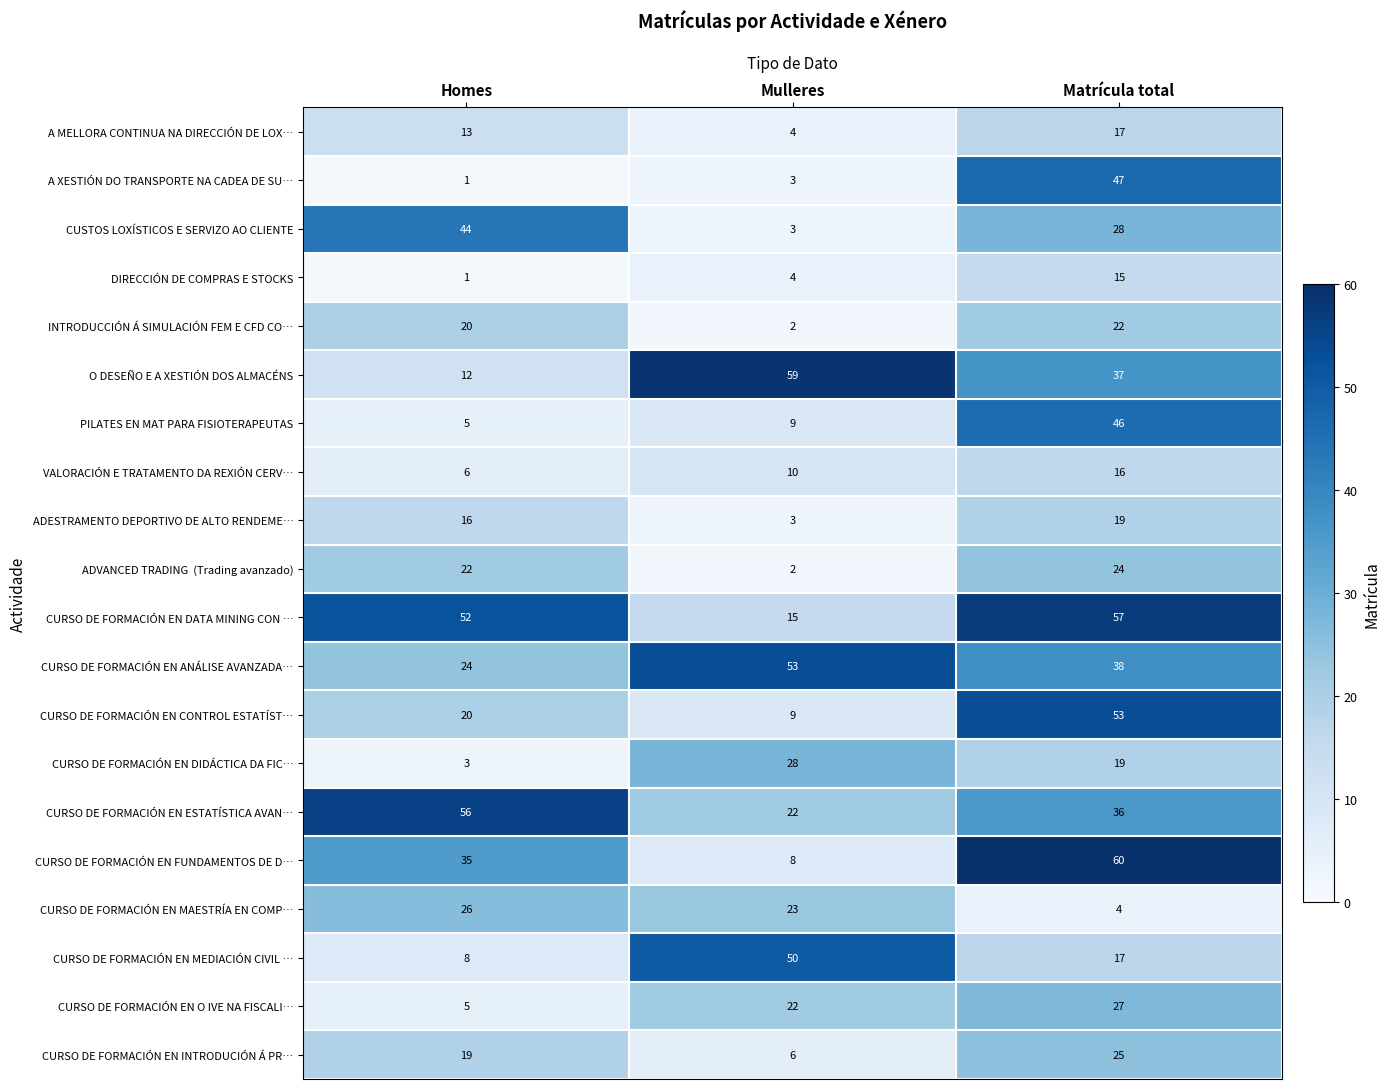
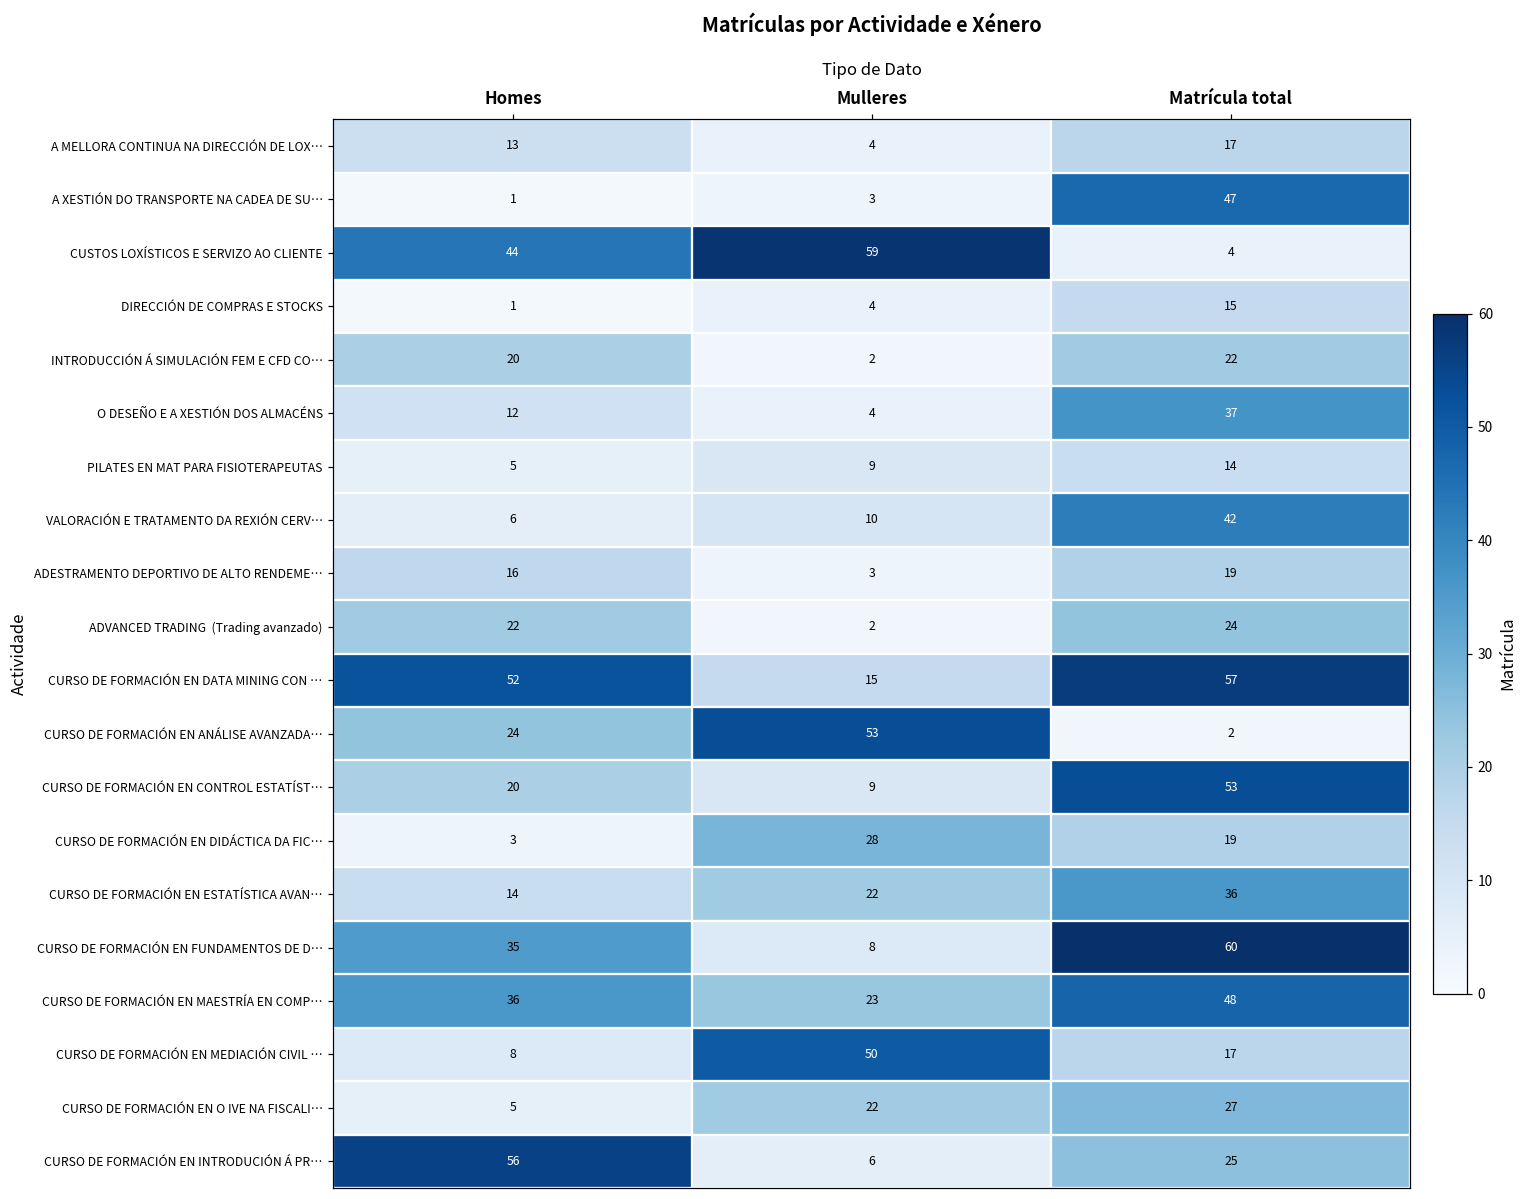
  {
    "A MELLORA CONTINUA NA DIRECCIÓN DE LOX…": {
      "Homes": 13,
      "Mulleres": 4,
      "Matrícula total": 17
    },
    "A XESTIÓN DO TRANSPORTE NA CADEA DE SU…": {
      "Homes": 1,
      "Mulleres": 3,
      "Matrícula total": 47
    },
    "CUSTOS LOXÍSTICOS E SERVIZO AO CLIENTE": {
      "Homes": 44,
-     "Mulleres": 3,
-     "Matrícula total": 28
+     "Mulleres": 59,
+     "Matrícula total": 4
    },
    "DIRECCIÓN DE COMPRAS E STOCKS": {
      "Homes": 1,
      "Mulleres": 4,
      "Matrícula total": 15
    },
    "INTRODUCCIÓN Á SIMULACIÓN FEM E CFD CO…": {
      "Homes": 20,
      "Mulleres": 2,
      "Matrícula total": 22
    },
    "O DESEÑO E A XESTIÓN DOS ALMACÉNS": {
      "Homes": 12,
-     "Mulleres": 59,
+     "Mulleres": 4,
      "Matrícula total": 37
    },
    "PILATES EN MAT PARA FISIOTERAPEUTAS": {
      "Homes": 5,
      "Mulleres": 9,
-     "Matrícula total": 46
+     "Matrícula total": 14
    },
    "VALORACIÓN E TRATAMENTO DA REXIÓN CERV…": {
      "Homes": 6,
      "Mulleres": 10,
-     "Matrícula total": 16
+     "Matrícula total": 42
    },
    "ADESTRAMENTO DEPORTIVO DE ALTO RENDEME…": {
      "Homes": 16,
      "Mulleres": 3,
      "Matrícula total": 19
    },
    "ADVANCED TRADING (Trading avanzado)": {
      "Homes": 22,
      "Mulleres": 2,
      "Matrícula total": 24
    },
    "CURSO DE FORMACIÓN EN DATA MINING CON …": {
      "Homes": 52,
      "Mulleres": 15,
      "Matrícula total": 57
    },
    "CURSO DE FORMACIÓN EN ANÁLISE AVANZADA…": {
      "Homes": 24,
      "Mulleres": 53,
-     "Matrícula total": 38
+     "Matrícula total": 2
    },
    "CURSO DE FORMACIÓN EN CONTROL ESTATÍST…": {
      "Homes": 20,
      "Mulleres": 9,
      "Matrícula total": 53
    },
    "CURSO DE FORMACIÓN EN DIDÁCTICA DA FIC…": {
      "Homes": 3,
      "Mulleres": 28,
      "Matrícula total": 19
    },
    "CURSO DE FORMACIÓN EN ESTATÍSTICA AVAN…": {
-     "Homes": 56,
+     "Homes": 14,
      "Mulleres": 22,
      "Matrícula total": 36
    },
    "CURSO DE FORMACIÓN EN FUNDAMENTOS DE D…": {
      "Homes": 35,
      "Mulleres": 8,
      "Matrícula total": 60
    },
    "CURSO DE FORMACIÓN EN MAESTRÍA EN COMP…": {
-     "Homes": 26,
+     "Homes": 36,
      "Mulleres": 23,
-     "Matrícula total": 4
+     "Matrícula total": 48
    },
    "CURSO DE FORMACIÓN EN MEDIACIÓN CIVIL …": {
      "Homes": 8,
      "Mulleres": 50,
      "Matrícula total": 17
    },
    "CURSO DE FORMACIÓN EN O IVE NA FISCALI…": {
      "Homes": 5,
      "Mulleres": 22,
      "Matrícula total": 27
    },
    "CURSO DE FORMACIÓN EN INTRODUCIÓN Á PR…": {
-     "Homes": 19,
+     "Homes": 56,
      "Mulleres": 6,
      "Matrícula total": 25
    }
  }
